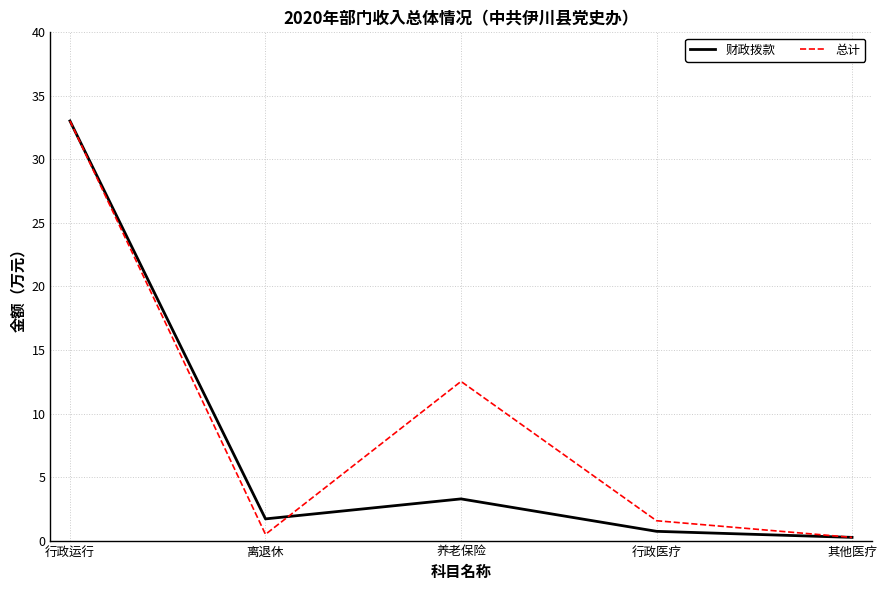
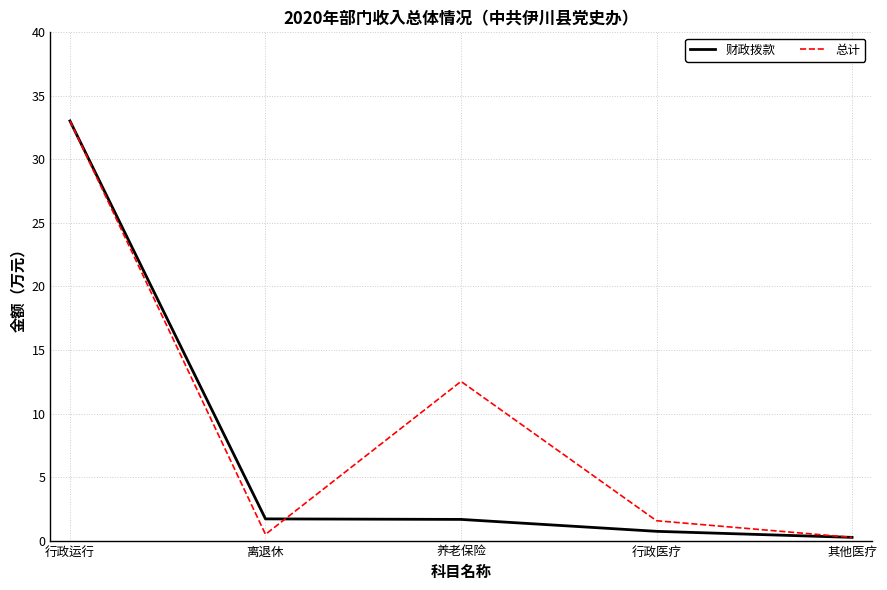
  {
    "财政拨款": {
      "离退休": 1.7,
-     "养老保险": 3.3,
+     "养老保险": 1.7,
      "行政医疗": 0.7
    },
    "总计": {
      "离退休": 0.5,
      "养老保险": 12.5,
      "行政医疗": 1.6
    }
  }
